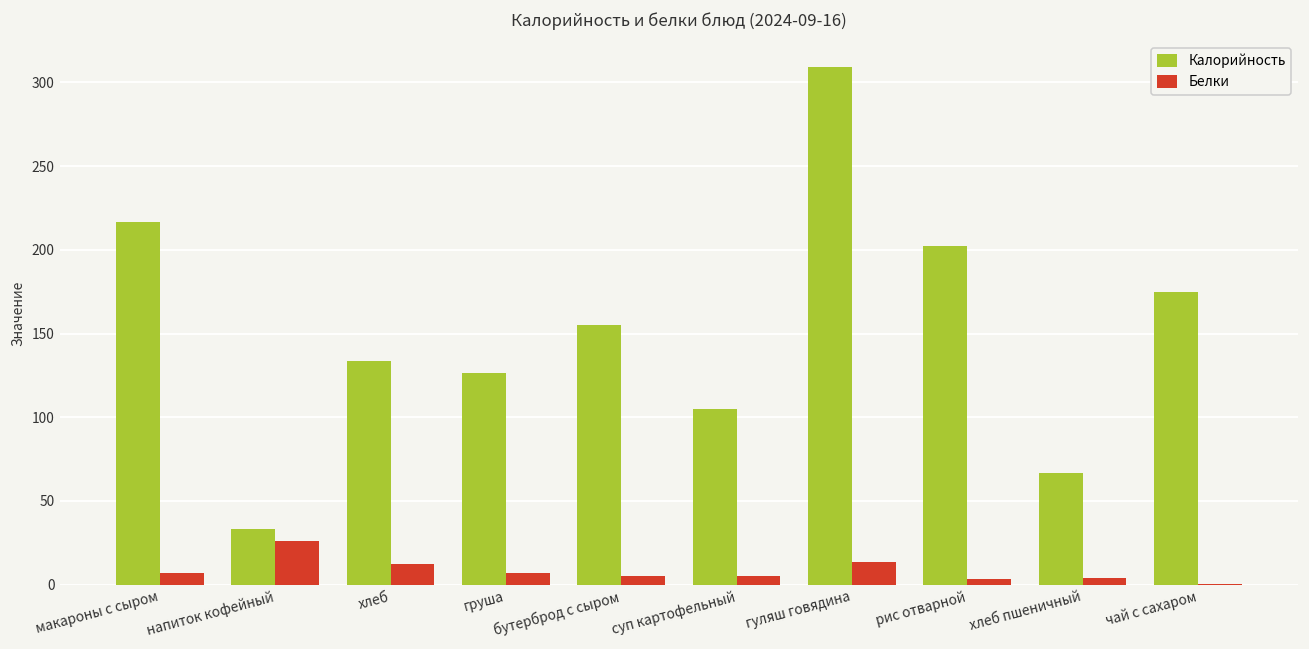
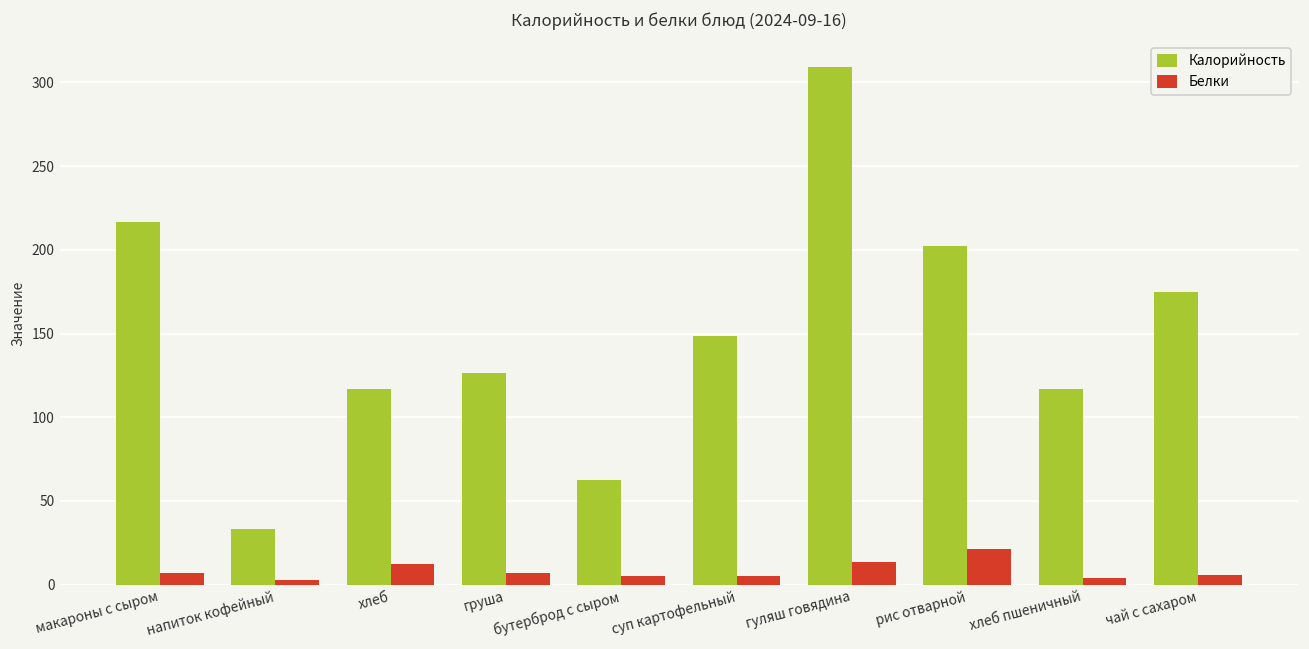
  {
    "Калорийность": {
      "макароны с сыром": 216,
      "напиток кофейный": 34,
-     "хлеб": 134,
+     "хлеб": 117,
      "груша": 126,
-     "бутерброд с сыром": 155,
-     "суп картофельный": 105,
+     "бутерброд с сыром": 63,
+     "суп картофельный": 148,
      "гуляш говядина": 309,
      "рис отварной": 202,
-     "хлеб пшеничный": 67,
+     "хлеб пшеничный": 117,
      "чай с сахаром": 175
    },
    "Белки": {
      "макароны с сыром": 7,
-     "напиток кофейный": 26,
+     "напиток кофейный": 3,
      "хлеб": 13,
      "груша": 7,
      "бутерброд с сыром": 5,
      "суп картофельный": 5,
      "гуляш говядина": 14,
-     "рис отварной": 4,
+     "рис отварной": 21,
      "хлеб пшеничный": 4,
-     "чай с сахаром": 0
+     "чай с сахаром": 6
    }
  }
